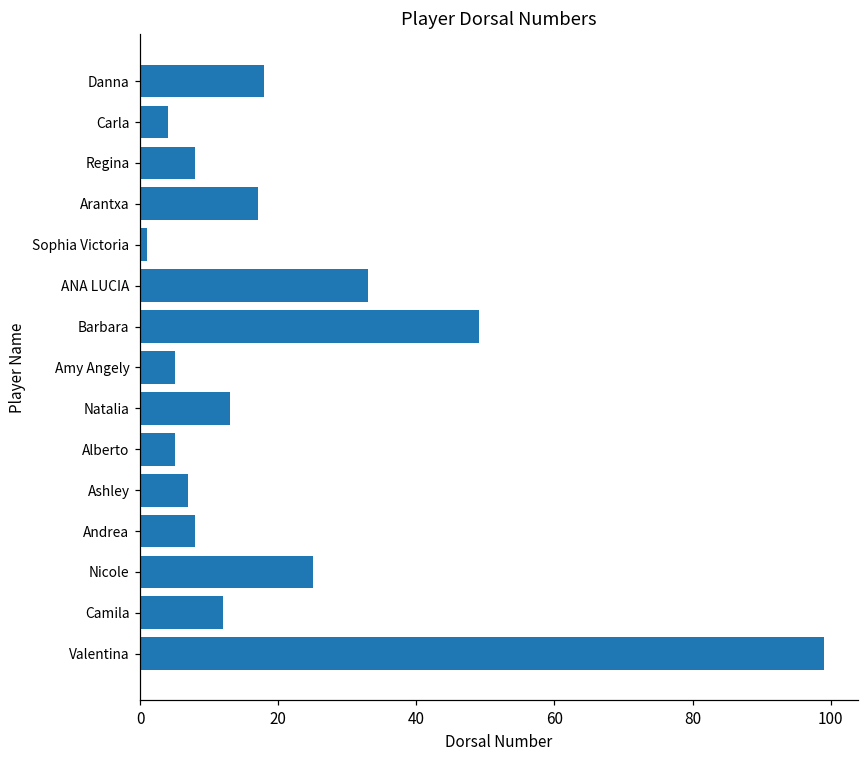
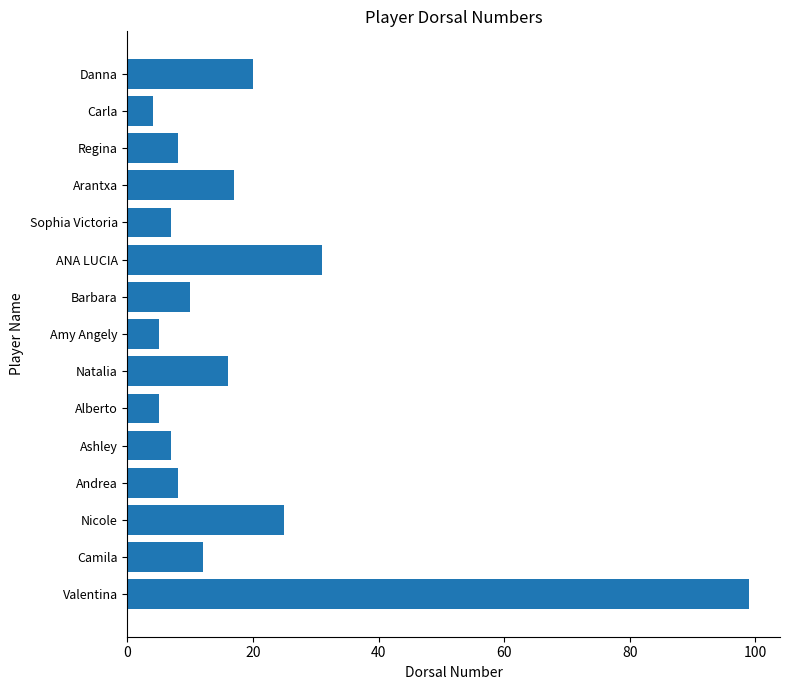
  {
-   "Danna": 18,
+   "Danna": 20,
    "Carla": 4,
    "Regina": 8,
    "Arantxa": 17,
-   "Sophia Victoria": 1,
-   "ANA LUCIA": 33,
-   "Barbara": 49,
+   "Sophia Victoria": 7,
+   "ANA LUCIA": 31,
+   "Barbara": 10,
    "Amy Angely": 5,
-   "Natalia": 13,
+   "Natalia": 16,
    "Alberto": 5,
    "Ashley": 7,
    "Andrea": 8,
    "Nicole": 25,
    "Camila": 12,
    "Valentina": 99
  }
